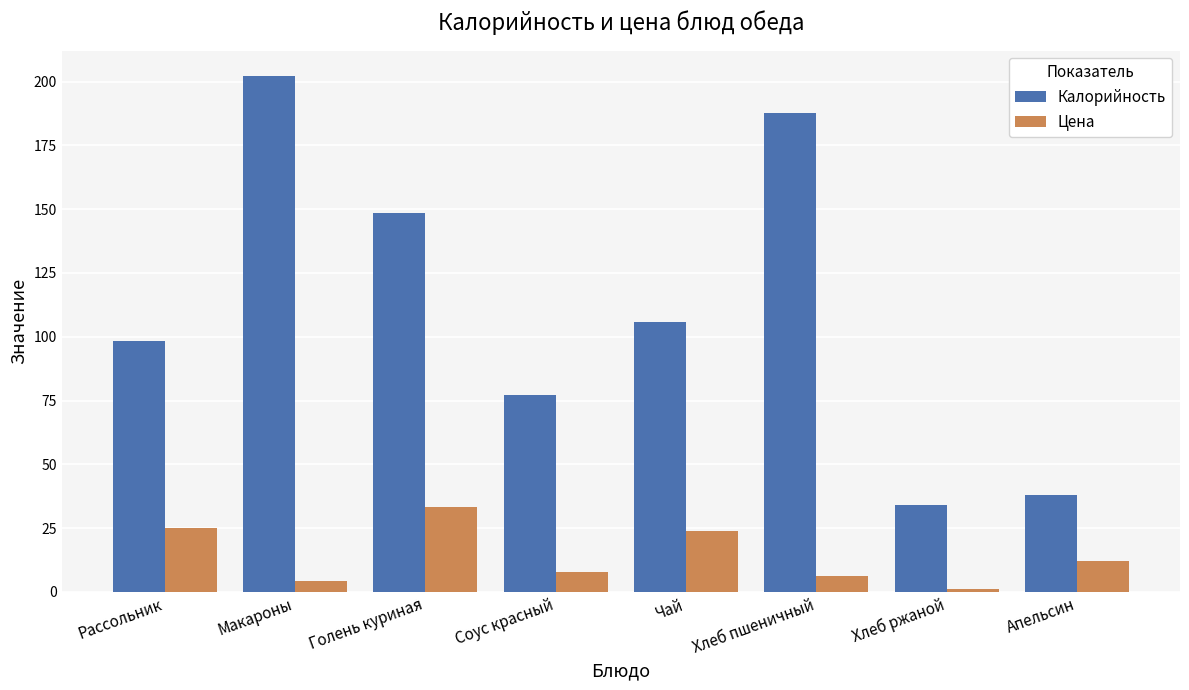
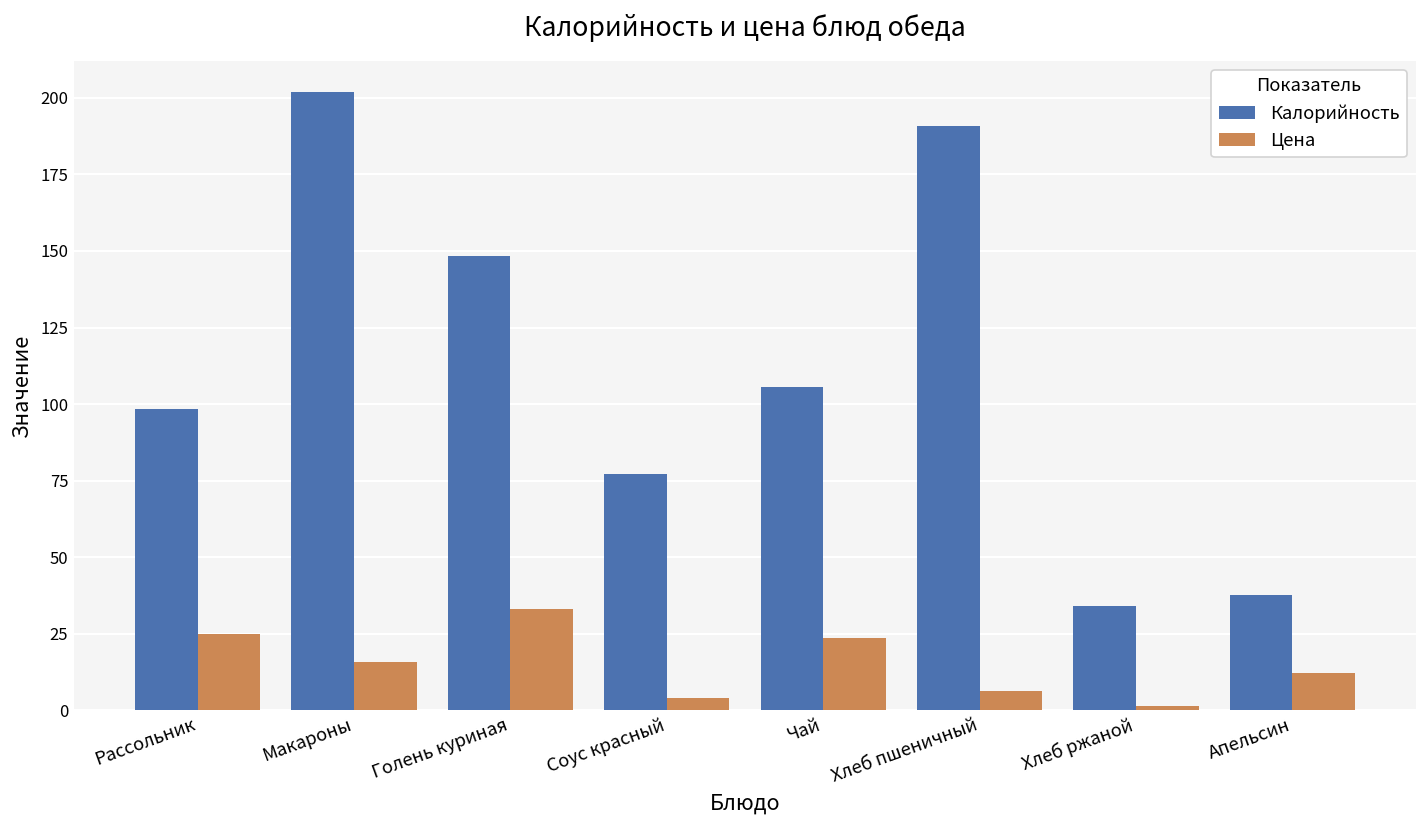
  {
    "Калорийность": {
      "Рассольник": 99,
      "Макароны": 202,
      "Голень куриная": 149,
      "Соус красный": 77,
      "Чай": 106,
-     "Хлеб пшеничный": 188,
+     "Хлеб пшеничный": 191,
      "Хлеб ржаной": 34,
      "Апельсин": 38
    },
    "Цена": {
      "Рассольник": 25,
-     "Макароны": 4,
+     "Макароны": 16,
      "Голень куриная": 33,
-     "Соус красный": 8,
+     "Соус красный": 4,
      "Чай": 24,
      "Хлеб пшеничный": 6,
      "Хлеб ржаной": 1,
      "Апельсин": 12
    }
  }
